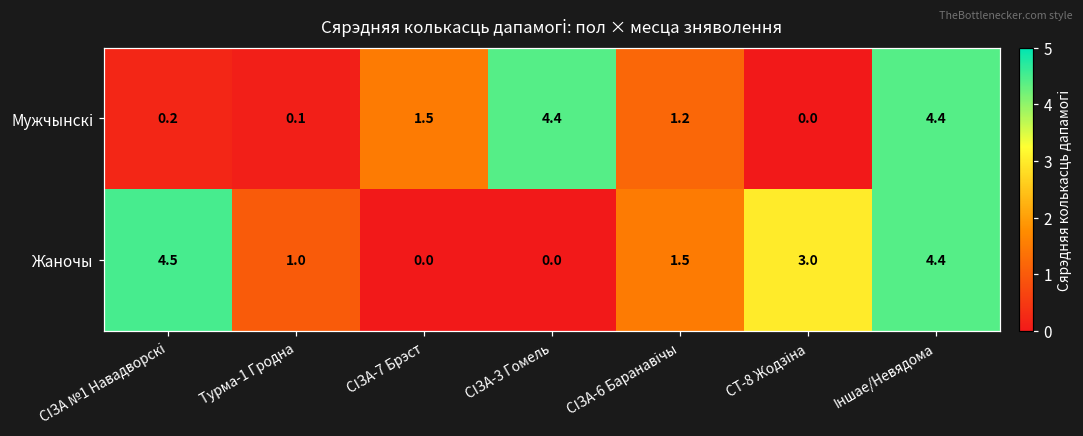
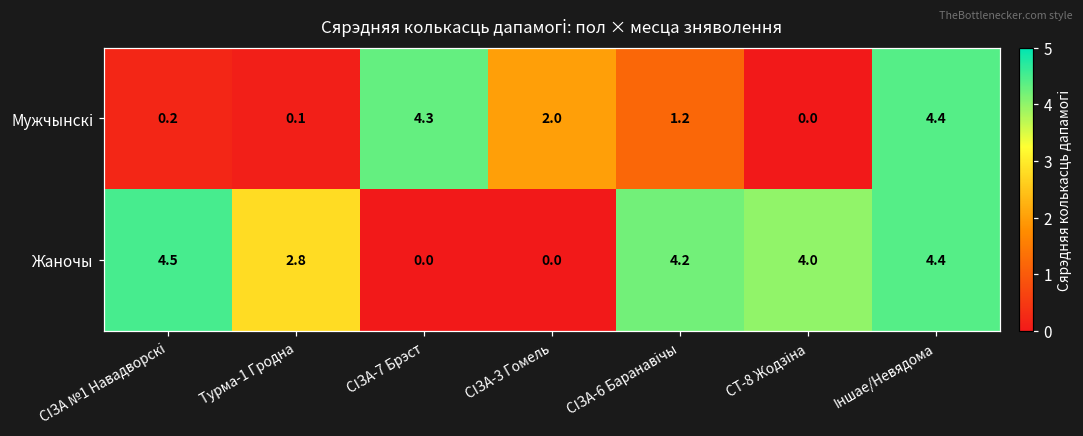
  {
    "Мужчынскі": {
      "СІЗА №1 Навадворскі": 0.2,
      "Турма-1 Гродна": 0.1,
-     "СІЗА-7 Брэст": 1.5,
-     "СІЗА-3 Гомель": 4.4,
+     "СІЗА-7 Брэст": 4.3,
+     "СІЗА-3 Гомель": 2.0,
      "СІЗА-6 Баранавічы": 1.2,
      "СТ-8 Жодзіна": 0.0,
      "Іншае/Невядома": 4.4
    },
    "Жаночы": {
      "СІЗА №1 Навадворскі": 4.5,
-     "Турма-1 Гродна": 1.0,
+     "Турма-1 Гродна": 2.8,
      "СІЗА-7 Брэст": 0.0,
      "СІЗА-3 Гомель": 0.0,
-     "СІЗА-6 Баранавічы": 1.5,
-     "СТ-8 Жодзіна": 3.0,
+     "СІЗА-6 Баранавічы": 4.2,
+     "СТ-8 Жодзіна": 4.0,
      "Іншае/Невядома": 4.4
    }
  }
